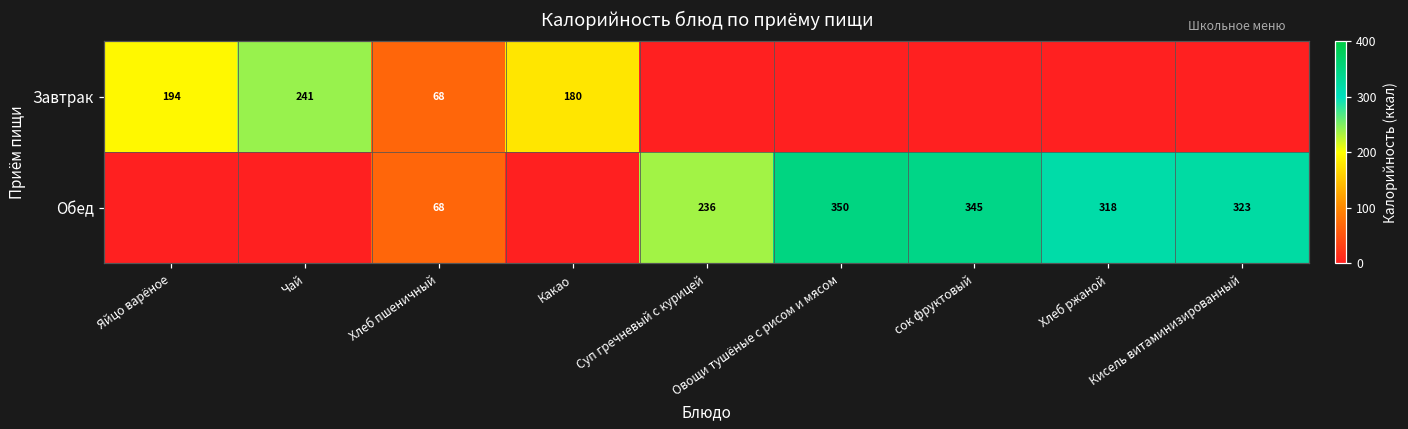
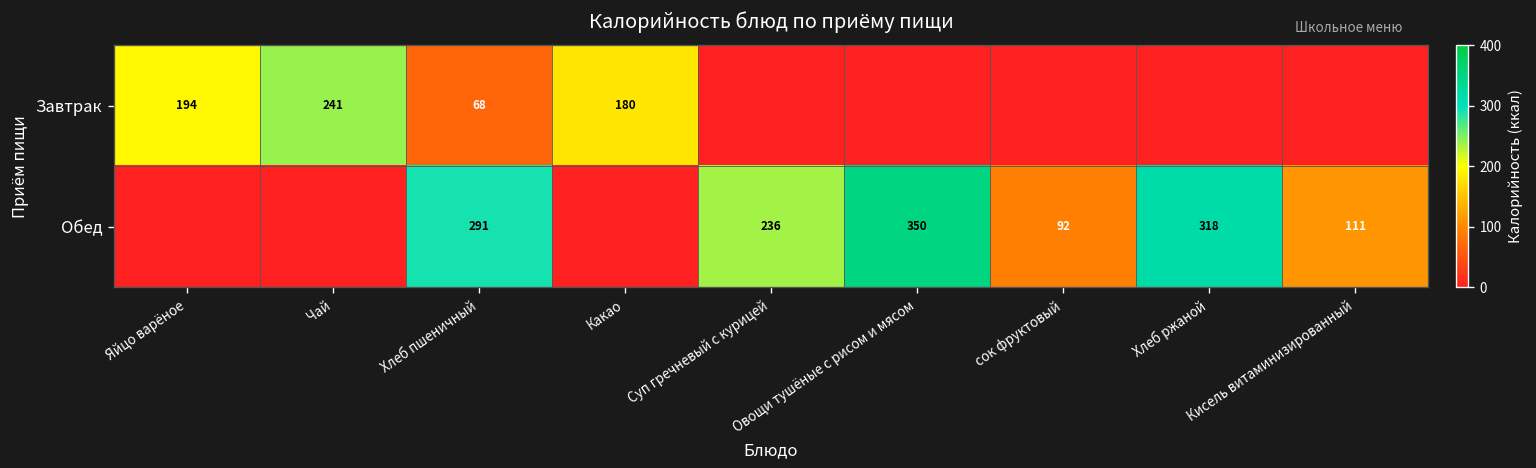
  {
    "Завтрак": {
      "Яйцо варёное": 194,
      "Чай": 241,
      "Хлеб пшеничный": 68,
      "Какао": 180
    },
    "Обед": {
-     "Хлеб пшеничный": 68,
+     "Хлеб пшеничный": 291,
      "Суп гречневый с курицей": 236,
      "Овощи тушёные с рисом и мясом": 350,
-     "сок фруктовый": 345,
+     "сок фруктовый": 92,
      "Хлеб ржаной": 318,
-     "Кисель витаминизированный": 323
+     "Кисель витаминизированный": 111
    }
  }
